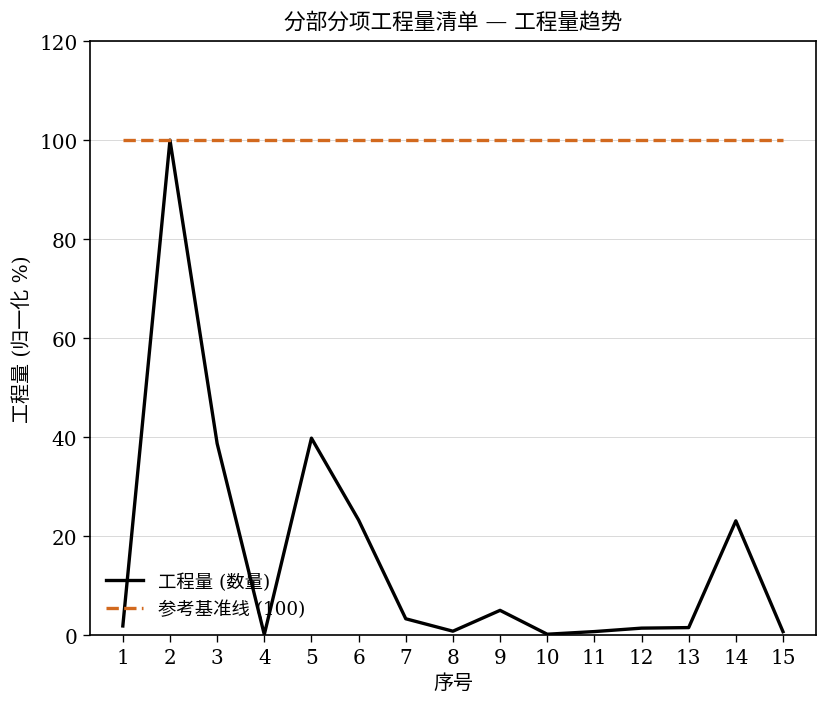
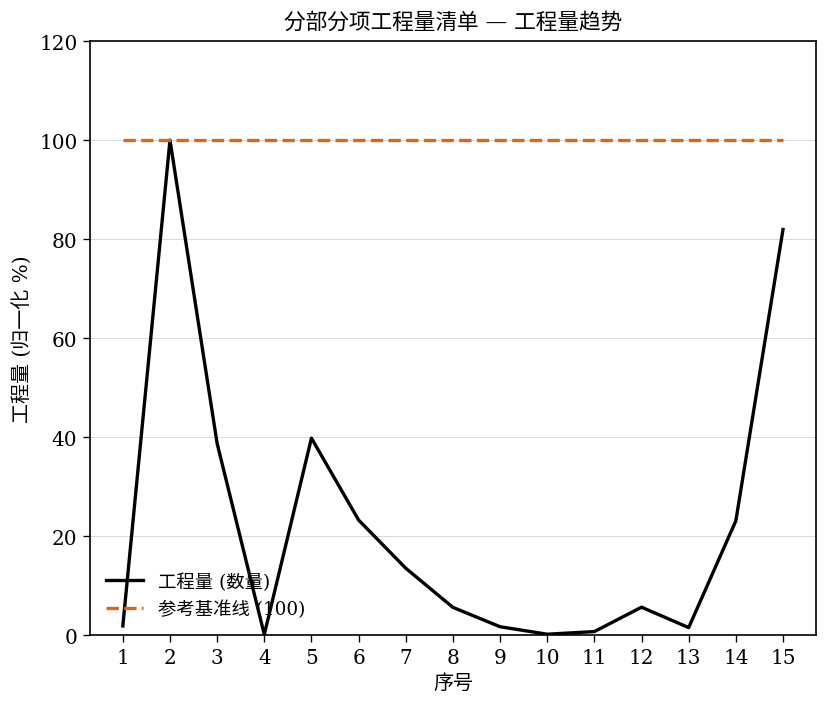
  {
    "工程量 (数量)": {
      "1": 2,
      "3": 39,
      "4": 0,
      "5": 40,
      "6": 23,
-     "7": 3,
-     "8": 1,
-     "9": 5,
+     "7": 13,
+     "8": 6,
+     "9": 2,
      "10": 0,
      "11": 1,
-     "12": 1,
+     "12": 6,
      "13": 2,
      "14": 23,
-     "15": 1
+     "15": 82
    },
    "参考基准线 (100)": {
      "1": 100,
      "3": 100,
      "4": 100,
      "5": 100,
      "6": 100,
      "7": 100,
      "8": 100,
      "9": 100,
      "10": 100,
      "11": 100,
      "12": 100,
      "13": 100,
      "14": 100,
      "15": 100
    }
  }
